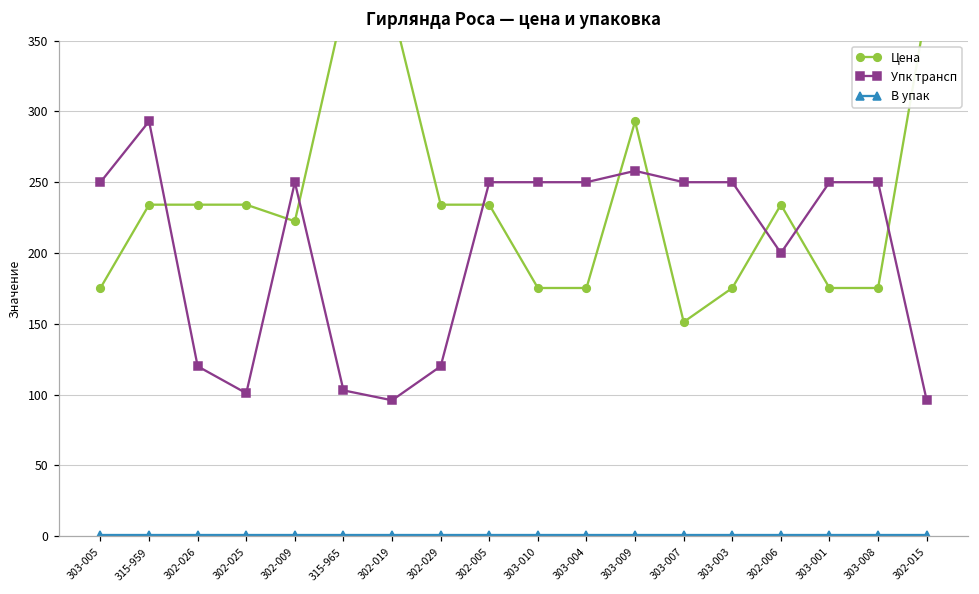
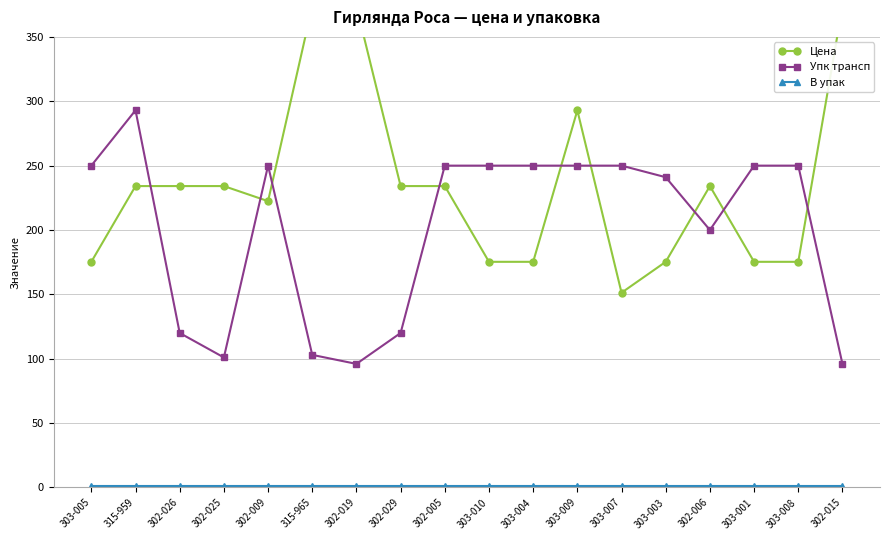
  {
    "Цена": {
      "303-005": 175,
      "315-959": 234,
      "302-026": 234,
      "302-025": 234,
      "302-009": 222,
      "302-029": 234,
      "302-005": 234,
      "303-010": 175,
      "303-004": 175,
      "303-009": 293,
      "303-007": 151,
      "303-003": 175,
      "302-006": 234,
      "303-001": 175,
      "303-008": 175
    },
    "Упк трансп": {
      "303-005": 250,
      "315-959": 293,
      "302-026": 120,
      "302-025": 101,
      "302-009": 250,
      "315-965": 103,
      "302-019": 96,
      "302-029": 120,
      "302-005": 250,
      "303-010": 250,
      "303-004": 250,
-     "303-009": 258,
+     "303-009": 250,
      "303-007": 250,
-     "303-003": 250,
+     "303-003": 241,
      "302-006": 200,
      "303-001": 250,
      "303-008": 250,
      "302-015": 96
    },
    "В упак": {
      "303-005": 1,
      "315-959": 1,
      "302-026": 1,
      "302-025": 1,
      "302-009": 1,
      "315-965": 1,
      "302-019": 1,
      "302-029": 1,
      "302-005": 1,
      "303-010": 1,
      "303-004": 1,
      "303-009": 1,
      "303-007": 1,
      "303-003": 1,
      "302-006": 1,
      "303-001": 1,
      "303-008": 1,
      "302-015": 1
    }
  }
